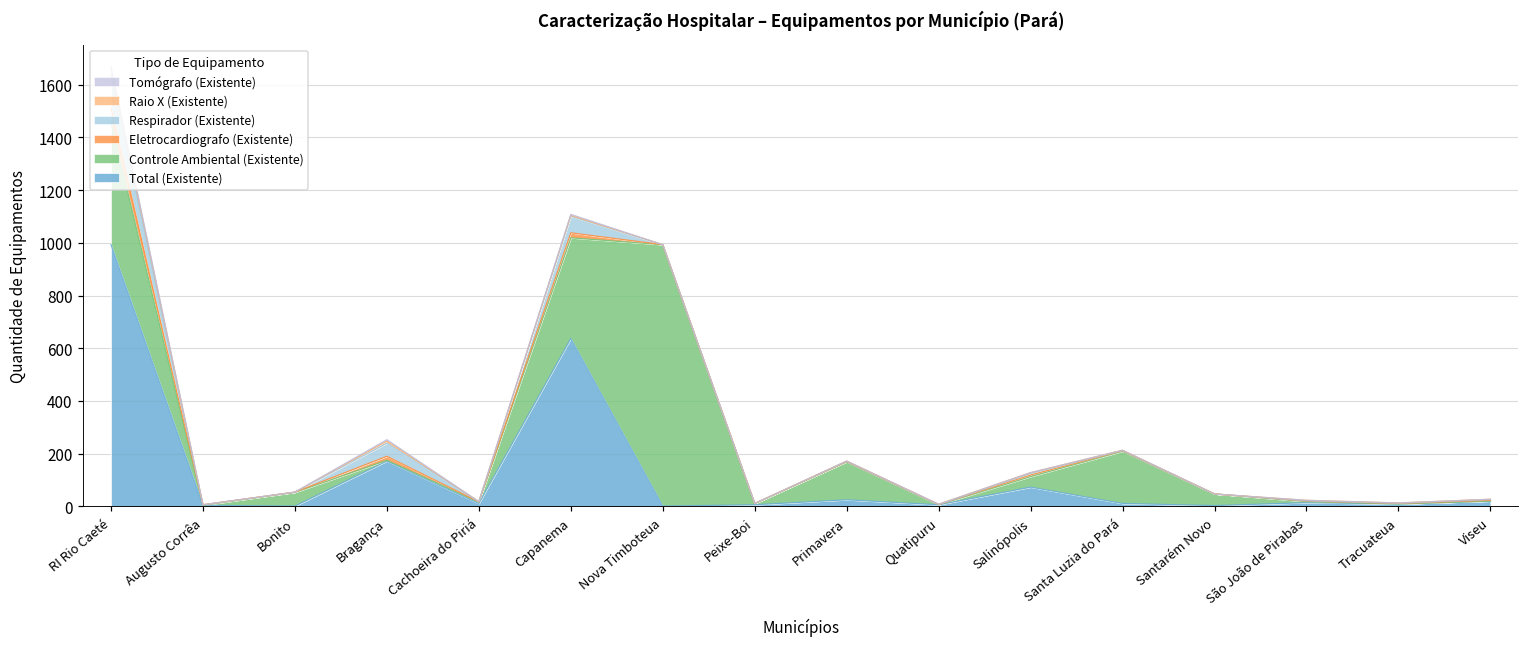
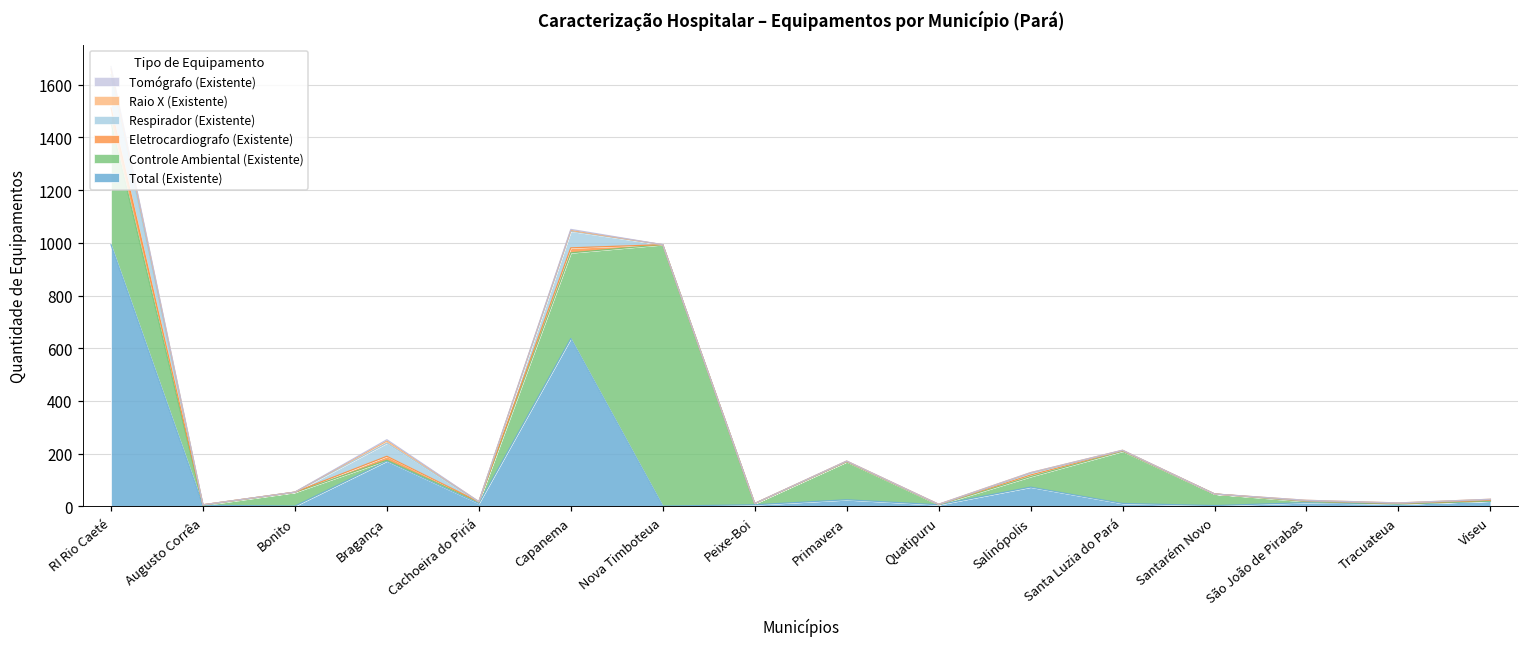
  {
    "Controle Ambiental (Existente)": {
-     "Capanema": 380
+     "Capanema": 330
    }
  }
